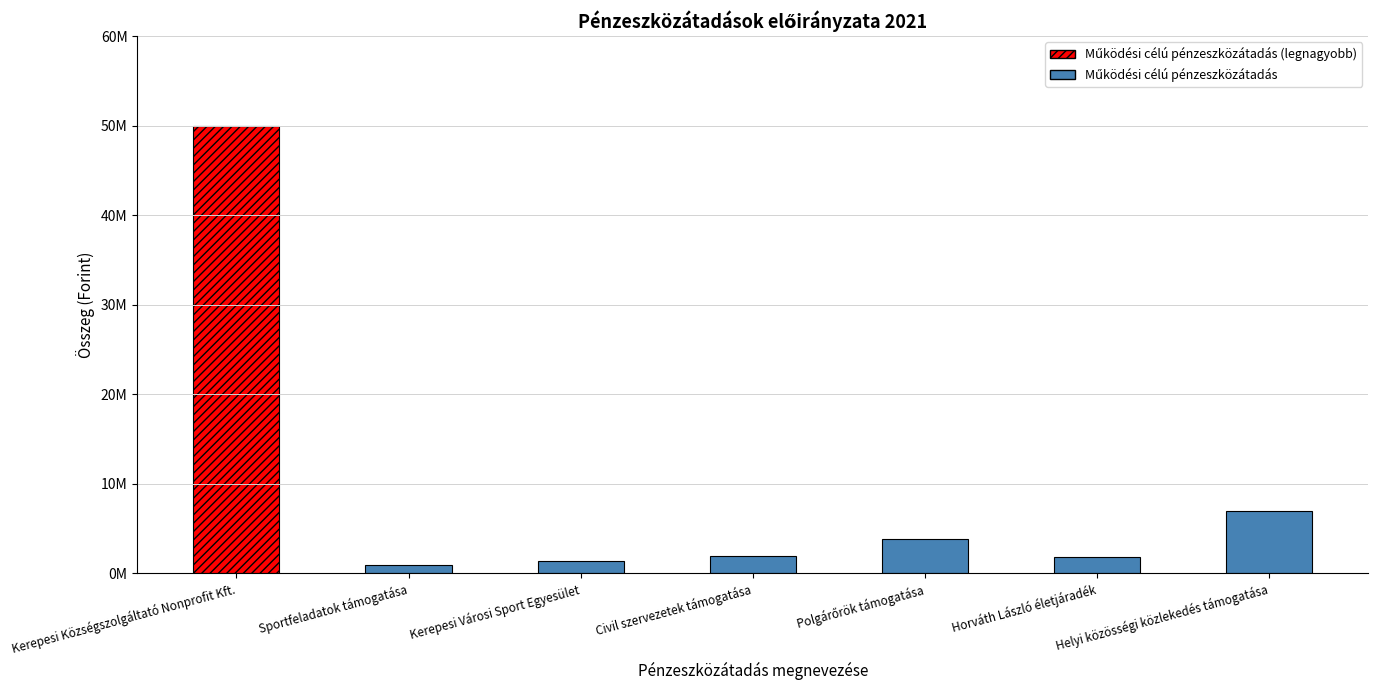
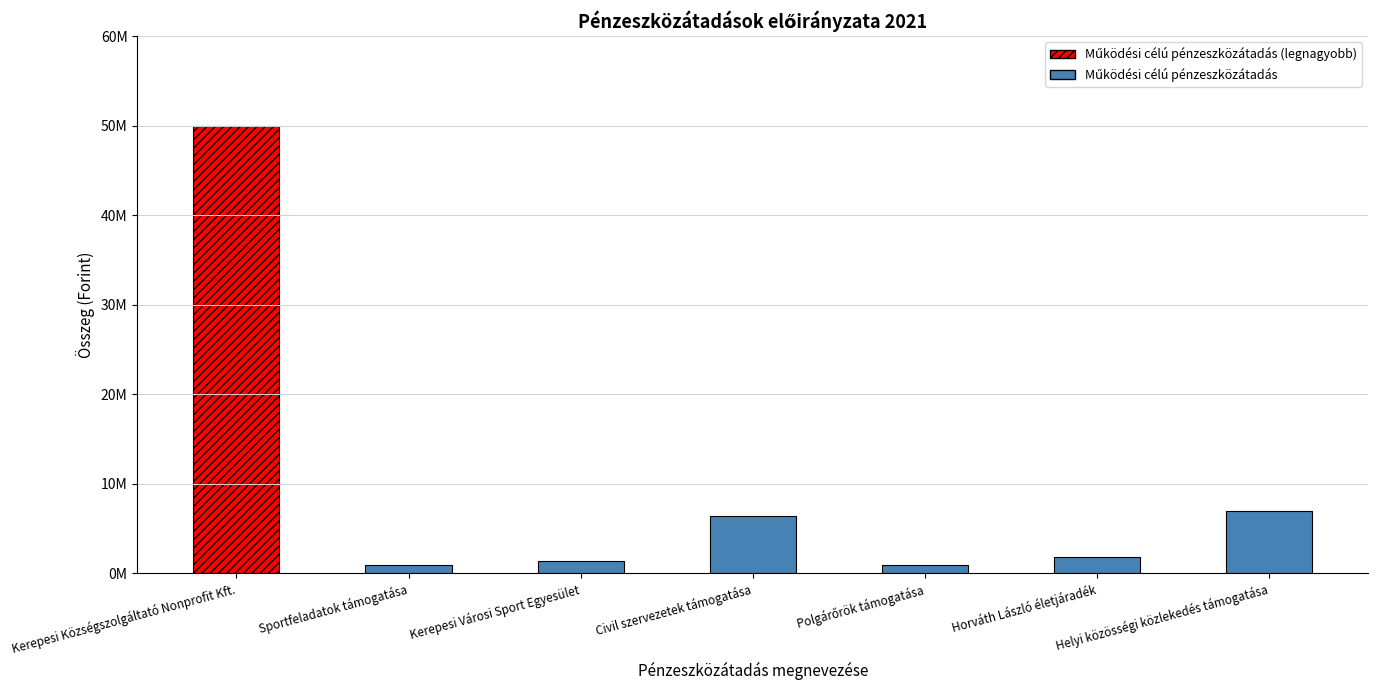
  {
    "Kerepesi Községszolgáltató Nonprofit Kft.": 50000000,
    "Sportfeladatok támogatása": 1000000,
    "Kerepesi Városi Sport Egyesület": 1000000,
-   "Civil szervezetek támogatása": 2000000,
-   "Polgárőrök támogatása": 4000000,
+   "Civil szervezetek támogatása": 6000000,
+   "Polgárőrök támogatása": 1000000,
    "Horváth László életjáradék": 2000000,
    "Helyi közösségi közlekedés támogatása": 7000000
  }
